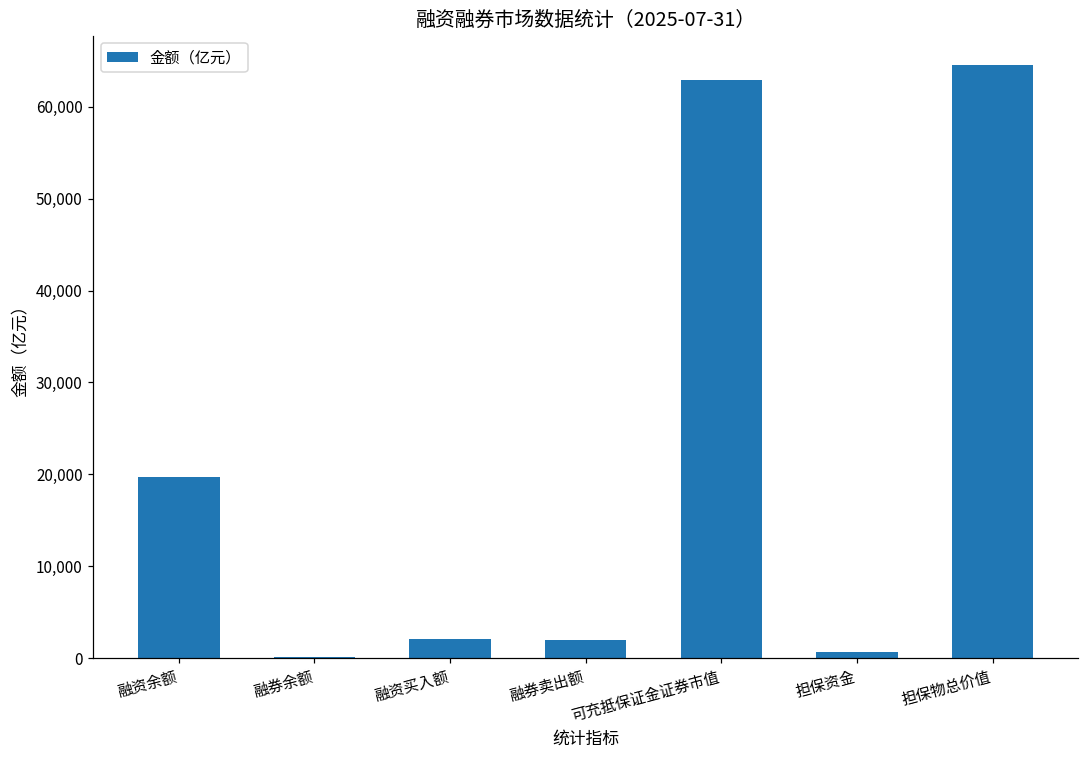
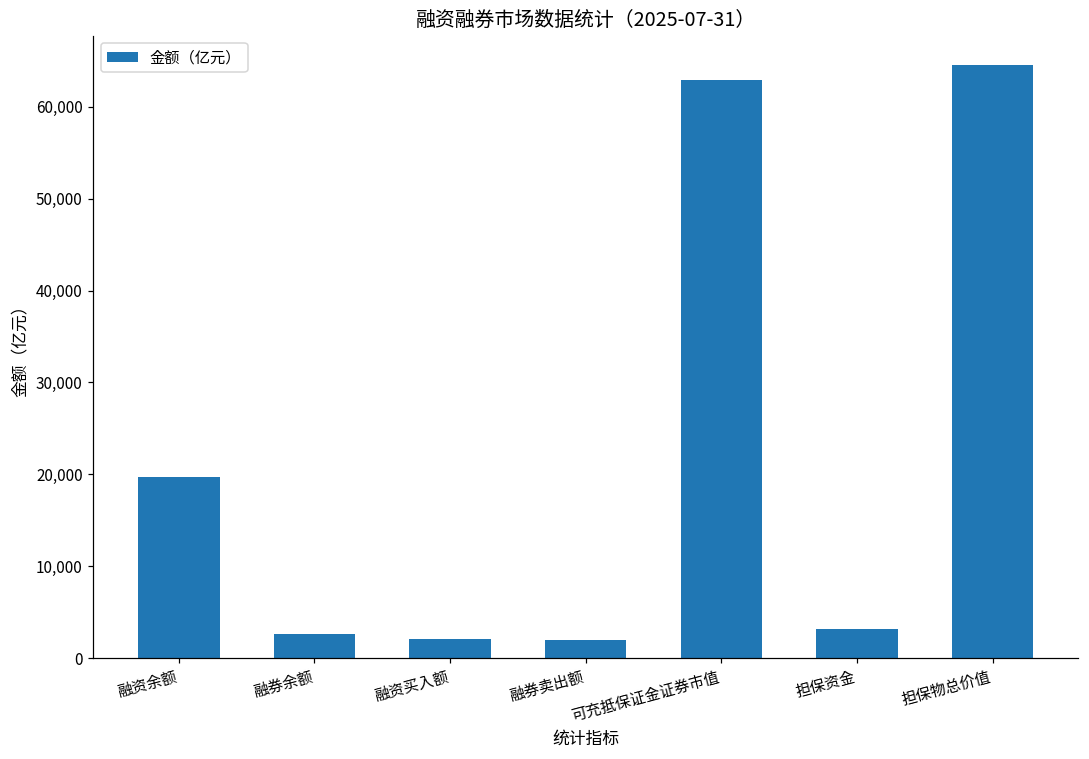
  {
    "融资余额": "20,000",
-   "融券余额": "0",
+   "融券余额": "3,000",
    "融资买入额": "2,000",
    "融券卖出额": "2,000",
    "可充抵保证金证券市值": "63,000",
-   "担保资金": "1,000",
+   "担保资金": "3,000",
    "担保物总价值": "65,000"
  }
